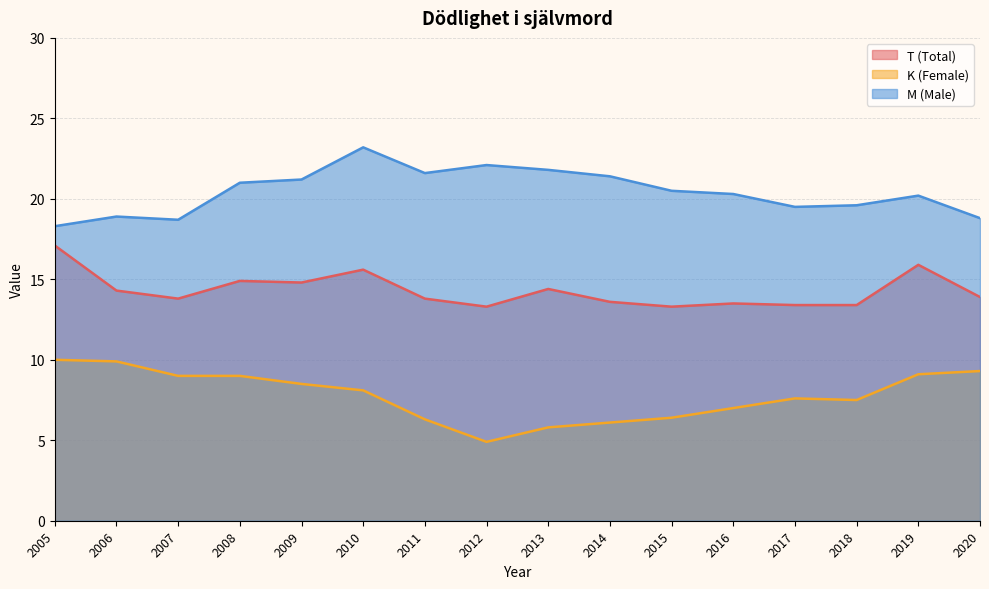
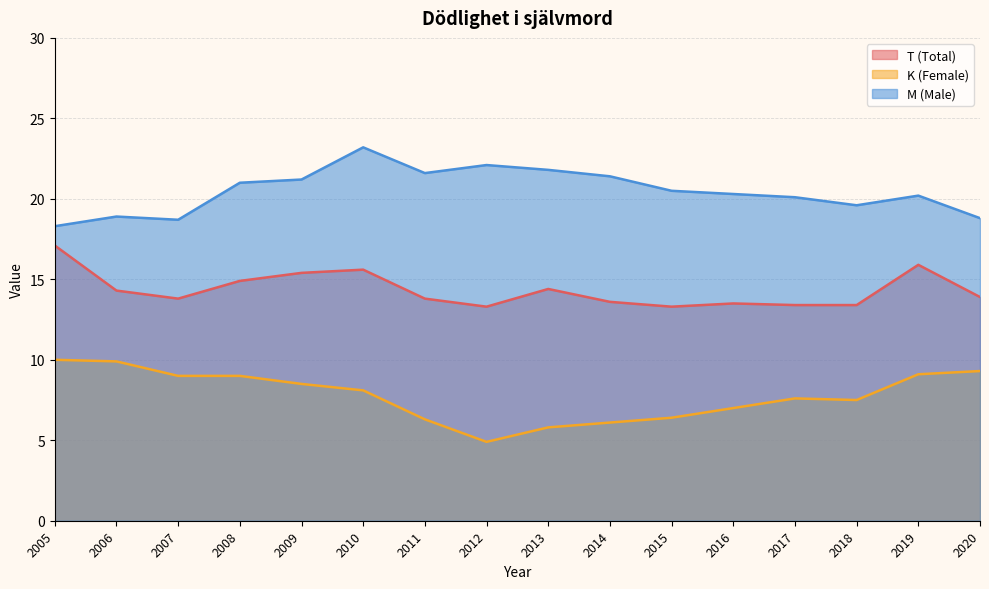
  {
    "T (Total)": {
      "2005": 17.1,
      "2006": 14.3,
      "2007": 13.8,
      "2008": 14.9,
-     "2009": 14.8,
+     "2009": 15.4,
      "2010": 15.6,
      "2011": 13.8,
      "2012": 13.3,
      "2013": 14.4,
      "2014": 13.6,
      "2015": 13.3,
      "2016": 13.5,
      "2017": 13.4,
      "2018": 13.4,
      "2019": 15.9,
      "2020": 13.9
    },
    "K (Female)": {
      "2005": 10.0,
      "2006": 9.9,
      "2007": 9.0,
      "2008": 9.0,
      "2009": 8.5,
      "2010": 8.1,
      "2011": 6.3,
      "2012": 4.9,
      "2013": 5.8,
      "2014": 6.1,
      "2015": 6.4,
      "2016": 7.0,
      "2017": 7.6,
      "2018": 7.5,
      "2019": 9.1,
      "2020": 9.3
    },
    "M (Male)": {
      "2005": 18.3,
      "2006": 18.9,
      "2007": 18.7,
      "2008": 21.0,
      "2009": 21.2,
      "2010": 23.2,
      "2011": 21.6,
      "2012": 22.1,
      "2013": 21.8,
      "2014": 21.4,
      "2015": 20.5,
      "2016": 20.3,
-     "2017": 19.5,
+     "2017": 20.1,
      "2018": 19.6,
      "2019": 20.2,
      "2020": 18.8
    }
  }
